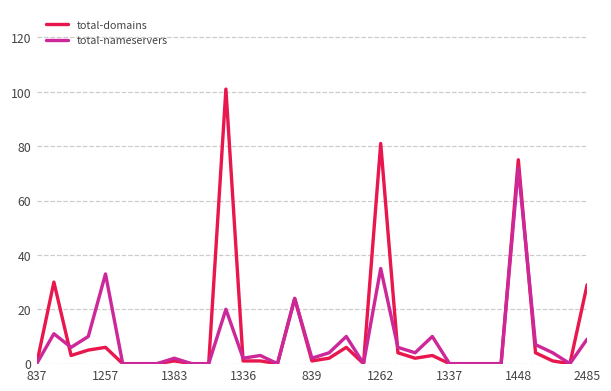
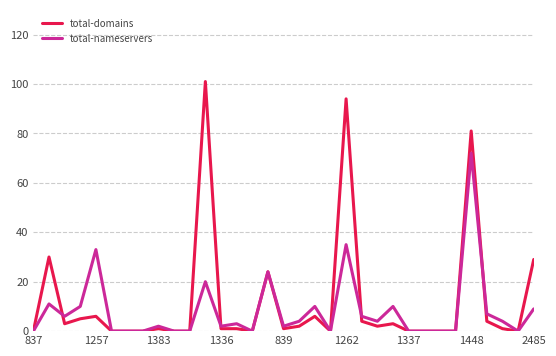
  {
    "total-domains": {
      "1257": 6,
-     "1262": 81,
-     "1448": 75,
+     "1262": 94,
+     "1448": 81,
      "2485": 29
    },
    "total-nameservers": {
      "1257": 33,
      "1262": 35,
      "1448": 72,
      "2485": 9
    }
  }
